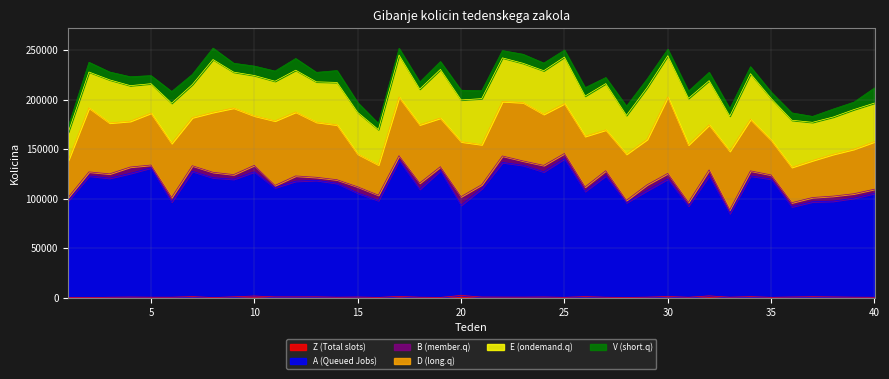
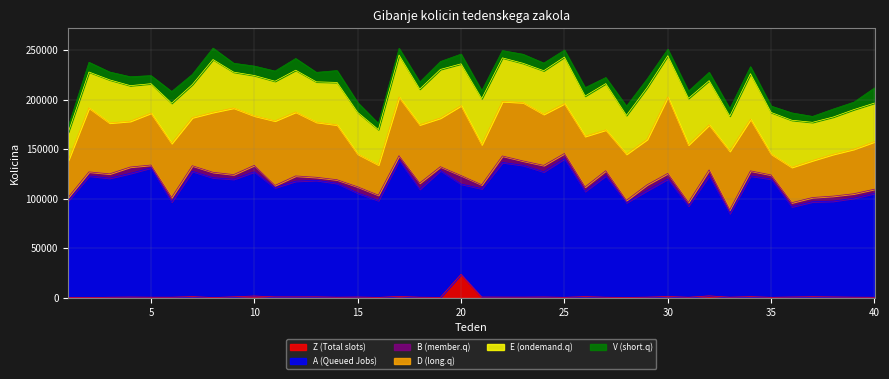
  {
    "Z (Total slots)": {
      "5": 0,
      "10": 0,
      "15": 0,
-     "20": 0,
+     "20": 20000,
      "25": 0,
      "30": 0,
      "35": 0,
      "40": 0
    },
    "A (Queued Jobs)": {
      "5": 130000,
      "10": 130000,
      "15": 110000,
      "20": 90000,
      "25": 140000,
      "30": 120000,
      "35": 120000,
      "40": 110000
    },
    "B (member.q)": {
      "5": 0,
      "10": 10000,
      "15": 10000,
      "20": 10000,
      "25": 10000,
      "30": 10000,
      "35": 0,
      "40": 0
    },
    "D (long.q)": {
      "5": 50000,
      "10": 50000,
      "15": 30000,
-     "20": 60000,
+     "20": 70000,
      "25": 50000,
      "30": 80000,
-     "35": 40000,
+     "35": 20000,
      "40": 50000
    },
    "E (ondemand.q)": {
      "5": 30000,
      "10": 40000,
      "15": 40000,
      "20": 40000,
      "25": 50000,
      "30": 40000,
      "35": 40000,
      "40": 40000
    },
    "V (short.q)": {
      "5": 10000,
      "10": 10000,
      "15": 10000,
      "20": 10000,
      "25": 10000,
      "30": 10000,
      "35": 10000,
      "40": 20000
    }
  }
